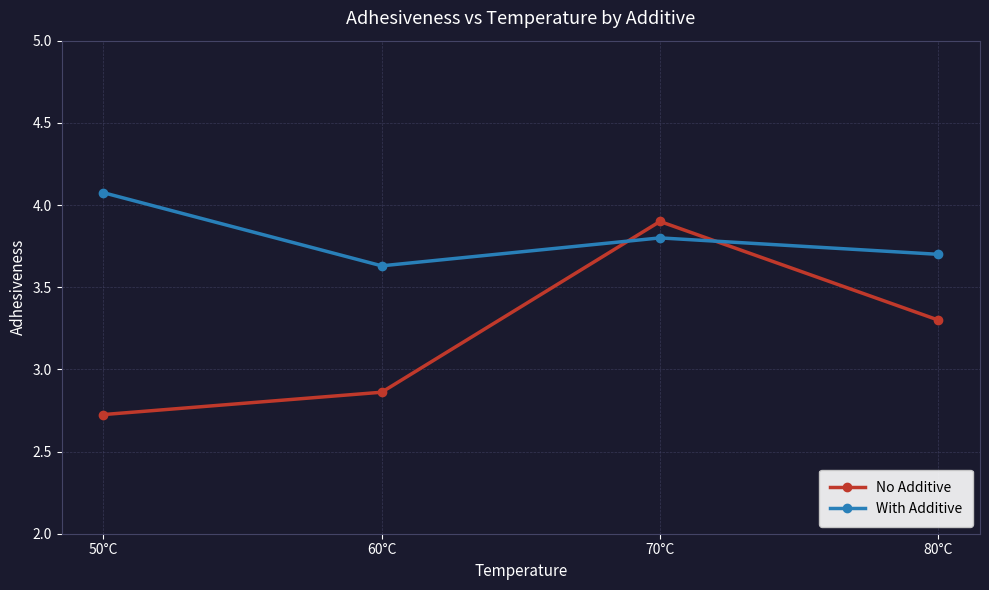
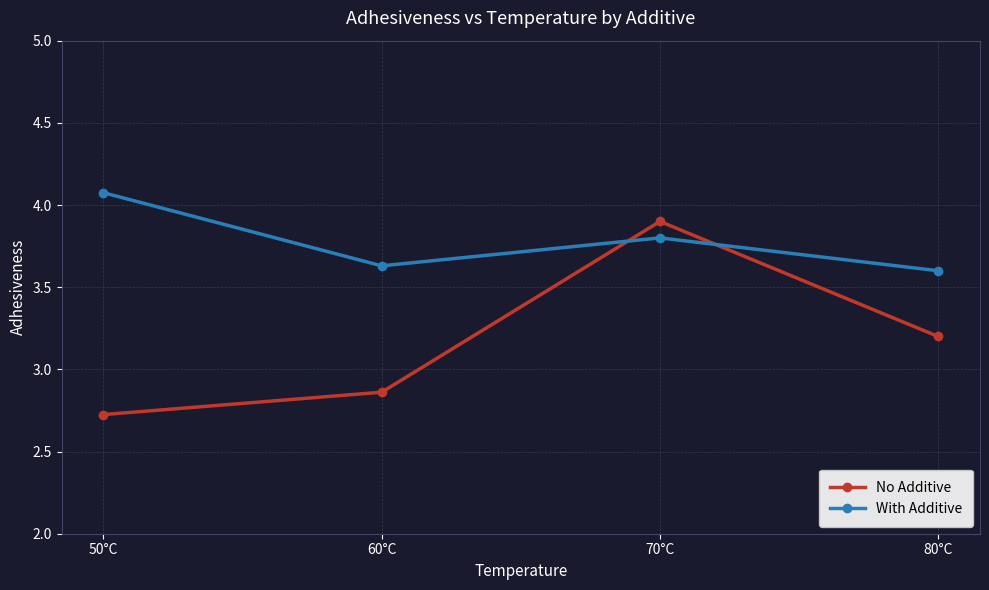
  {
    "No Additive": {
      "50°C": 2.73,
      "60°C": 2.86,
      "70°C": 3.9,
-     "80°C": 3.3
+     "80°C": 3.2
    },
    "With Additive": {
      "50°C": 4.08,
      "60°C": 3.63,
      "70°C": 3.8,
-     "80°C": 3.7
+     "80°C": 3.6
    }
  }
